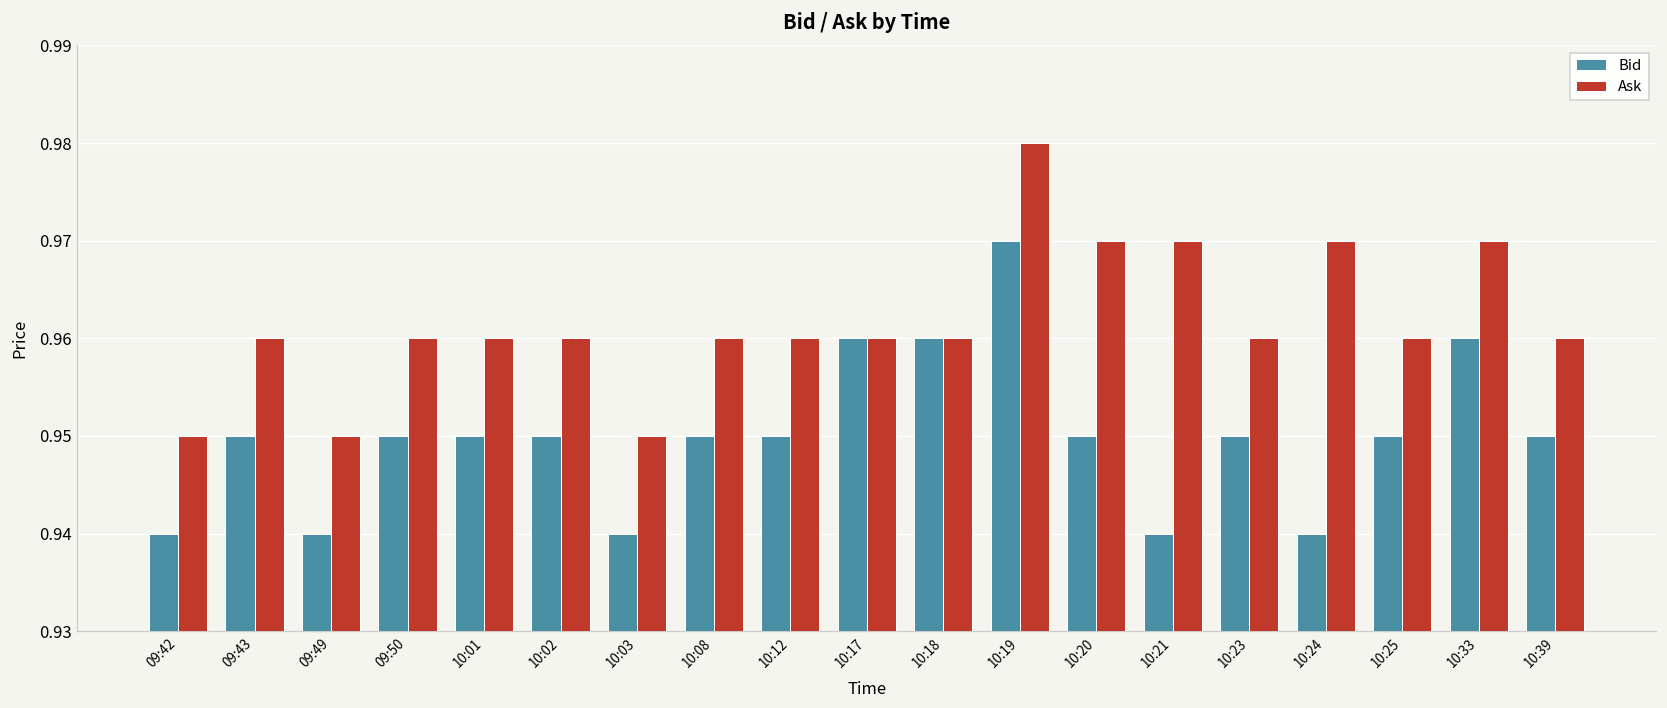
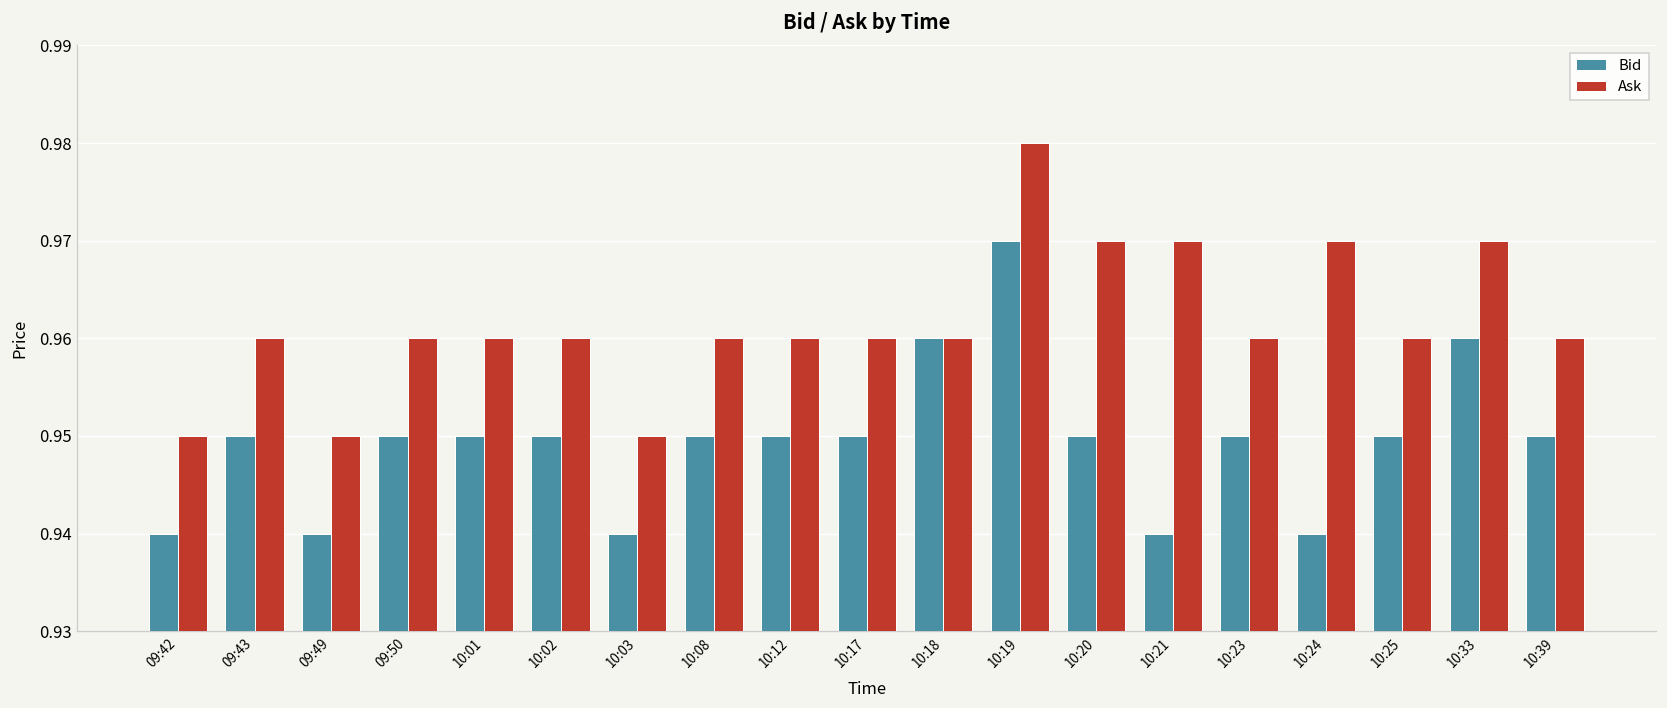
  {
    "Bid": {
      "09:42": 0.94,
      "09:43": 0.95,
      "09:49": 0.94,
      "09:50": 0.95,
      "10:01": 0.95,
      "10:02": 0.95,
      "10:03": 0.94,
      "10:08": 0.95,
      "10:12": 0.95,
-     "10:17": 0.96,
+     "10:17": 0.95,
      "10:18": 0.96,
      "10:19": 0.97,
      "10:20": 0.95,
      "10:21": 0.94,
      "10:23": 0.95,
      "10:24": 0.94,
      "10:25": 0.95,
      "10:33": 0.96,
      "10:39": 0.95
    },
    "Ask": {
      "09:42": 0.95,
      "09:43": 0.96,
      "09:49": 0.95,
      "09:50": 0.96,
      "10:01": 0.96,
      "10:02": 0.96,
      "10:03": 0.95,
      "10:08": 0.96,
      "10:12": 0.96,
      "10:17": 0.96,
      "10:18": 0.96,
      "10:19": 0.98,
      "10:20": 0.97,
      "10:21": 0.97,
      "10:23": 0.96,
      "10:24": 0.97,
      "10:25": 0.96,
      "10:33": 0.97,
      "10:39": 0.96
    }
  }
